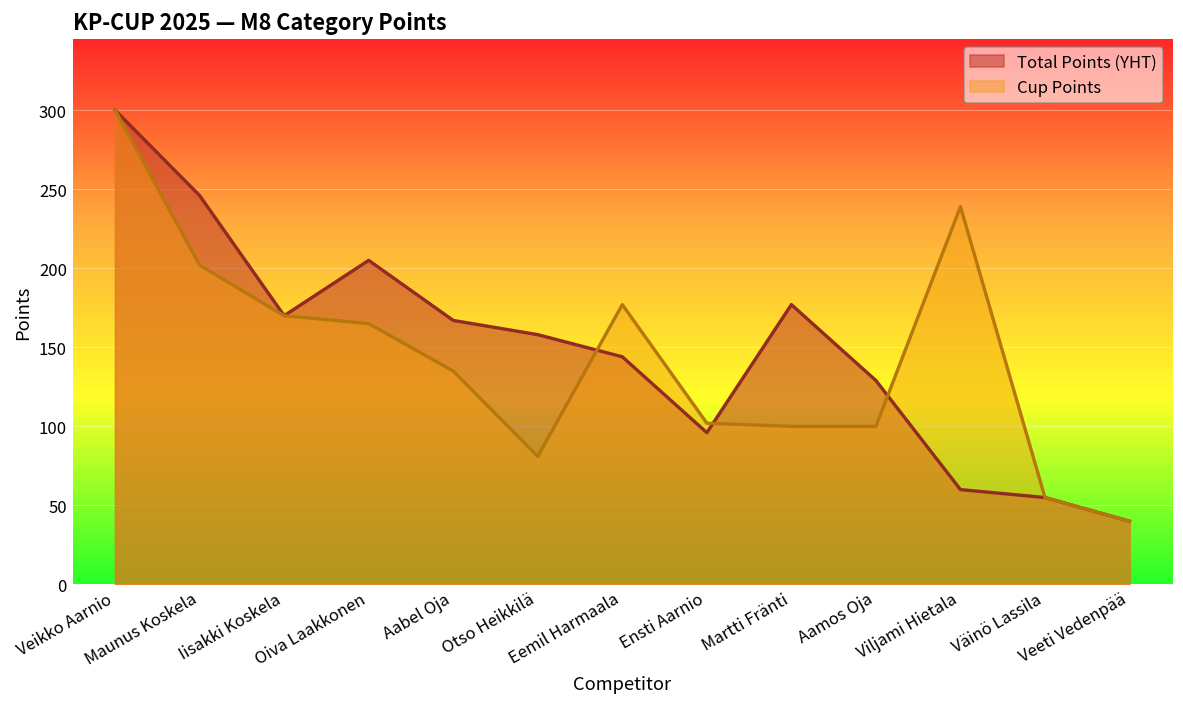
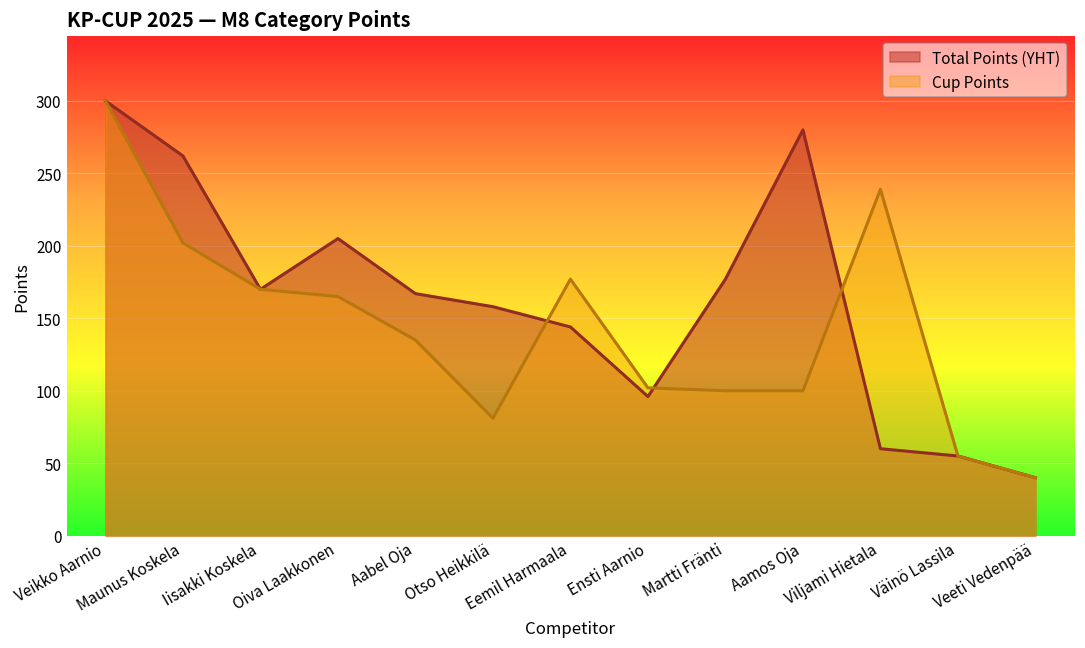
  {
    "Total Points (YHT)": {
-     "Maunus Koskela": 246,
+     "Maunus Koskela": 262,
      "Oiva Laakkonen": 205,
      "Aabel Oja": 167,
      "Otso Heikkilä": 158,
      "Eemil Harmaala": 144,
      "Ensti Aarnio": 96,
      "Martti Fränti": 177,
-     "Aamos Oja": 129,
+     "Aamos Oja": 280,
      "Viljami Hietala": 60
    },
    "Cup Points": {
      "Maunus Koskela": 202,
      "Oiva Laakkonen": 165,
      "Aabel Oja": 135,
      "Otso Heikkilä": 81,
      "Eemil Harmaala": 177,
      "Ensti Aarnio": 102,
      "Martti Fränti": 100,
      "Aamos Oja": 100,
      "Viljami Hietala": 239
    }
  }
